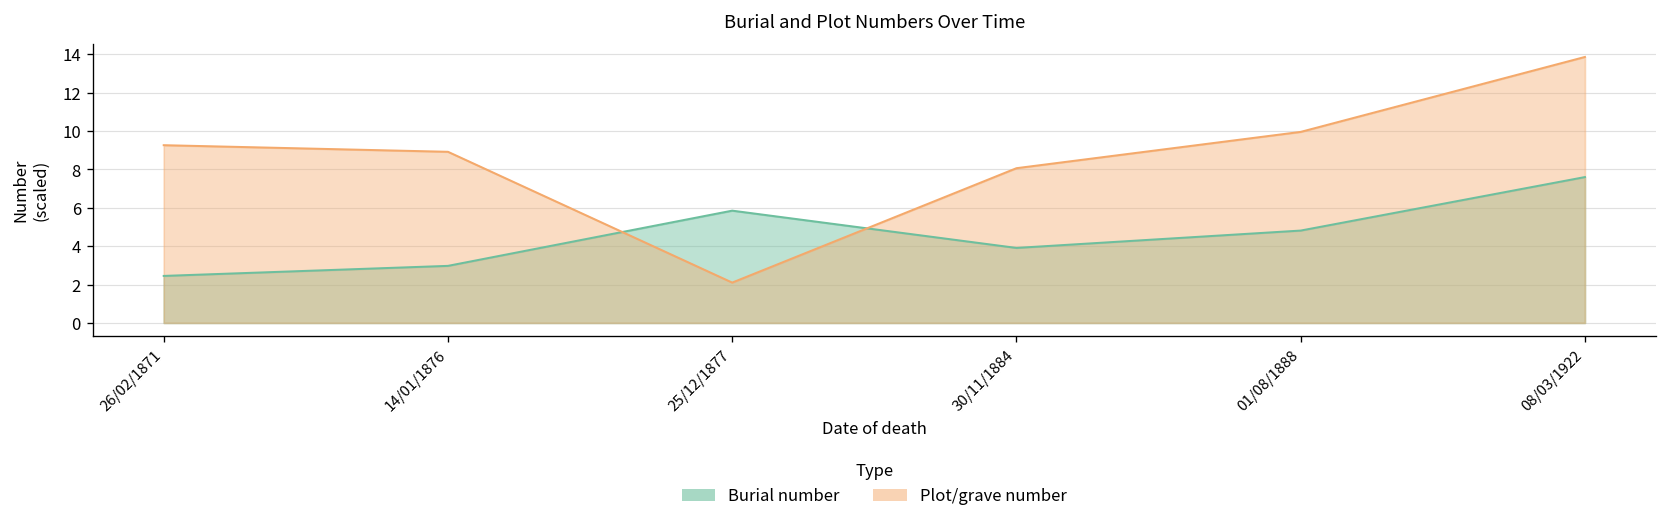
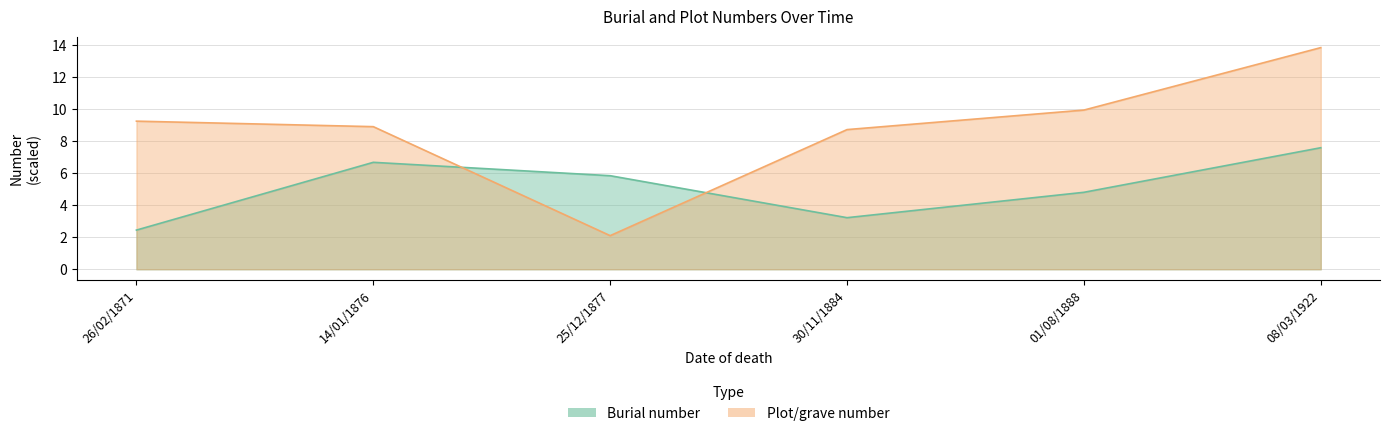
  {
    "Burial number": {
      "26/02/1871": 2.4,
-     "14/01/1876": 3.0,
+     "14/01/1876": 6.7,
      "25/12/1877": 5.9,
-     "30/11/1884": 3.9,
+     "30/11/1884": 3.2,
      "01/08/1888": 4.8,
      "08/03/1922": 7.6
    },
    "Plot/grave number": {
      "26/02/1871": 9.3,
      "14/01/1876": 8.9,
      "25/12/1877": 2.1,
-     "30/11/1884": 8.1,
+     "30/11/1884": 8.7,
      "01/08/1888": 10.0,
      "08/03/1922": 13.9
    }
  }
